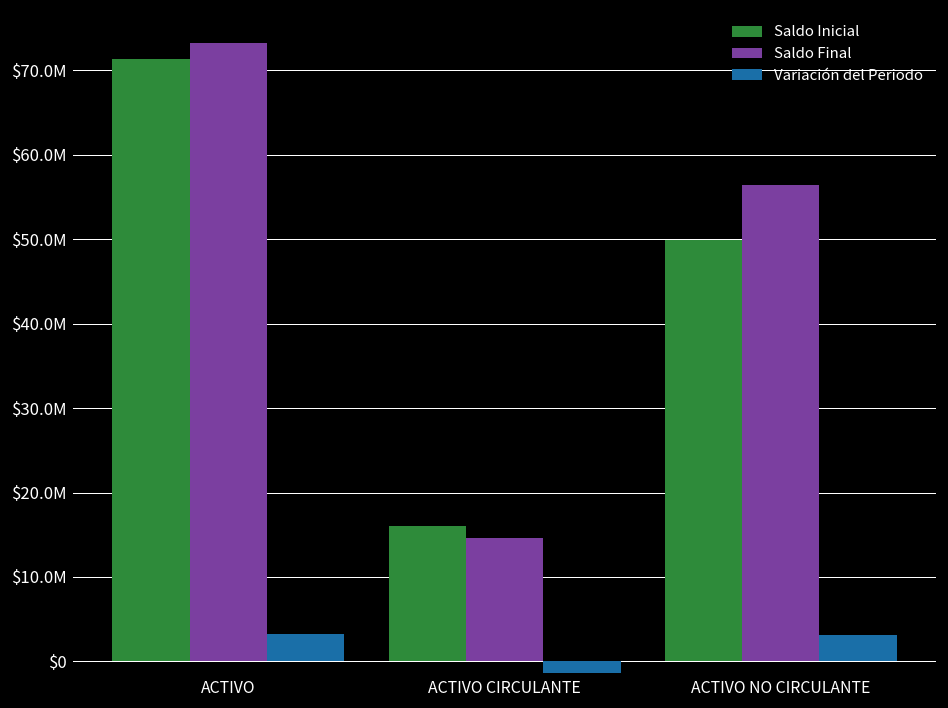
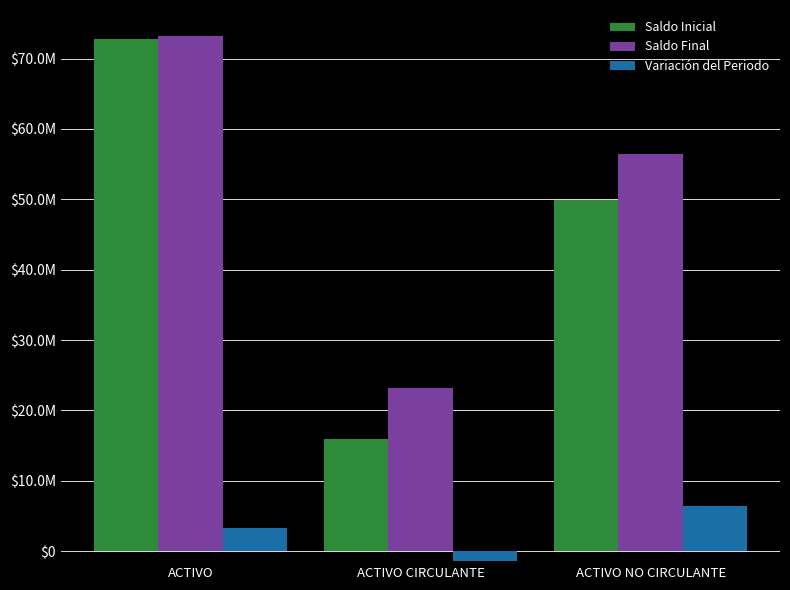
  {
    "Saldo Inicial": {
-     "ACTIVO": "$71000000",
+     "ACTIVO": "$73000000",
      "ACTIVO CIRCULANTE": "$16000000",
      "ACTIVO NO CIRCULANTE": "$50000000"
    },
    "Saldo Final": {
      "ACTIVO": "$73000000",
-     "ACTIVO CIRCULANTE": "$15000000",
+     "ACTIVO CIRCULANTE": "$23000000",
      "ACTIVO NO CIRCULANTE": "$56000000"
    },
    "Variación del Periodo": {
      "ACTIVO": "$3000000",
      "ACTIVO CIRCULANTE": "$-1000000",
-     "ACTIVO NO CIRCULANTE": "$3000000"
+     "ACTIVO NO CIRCULANTE": "$6000000"
    }
  }
